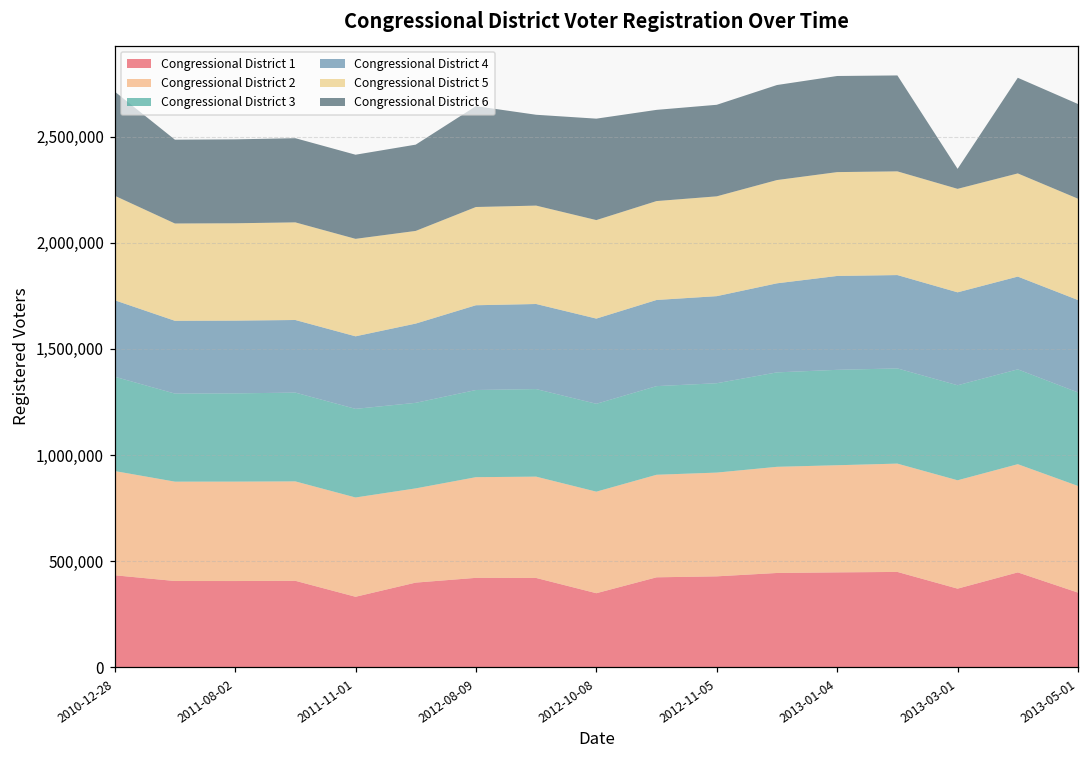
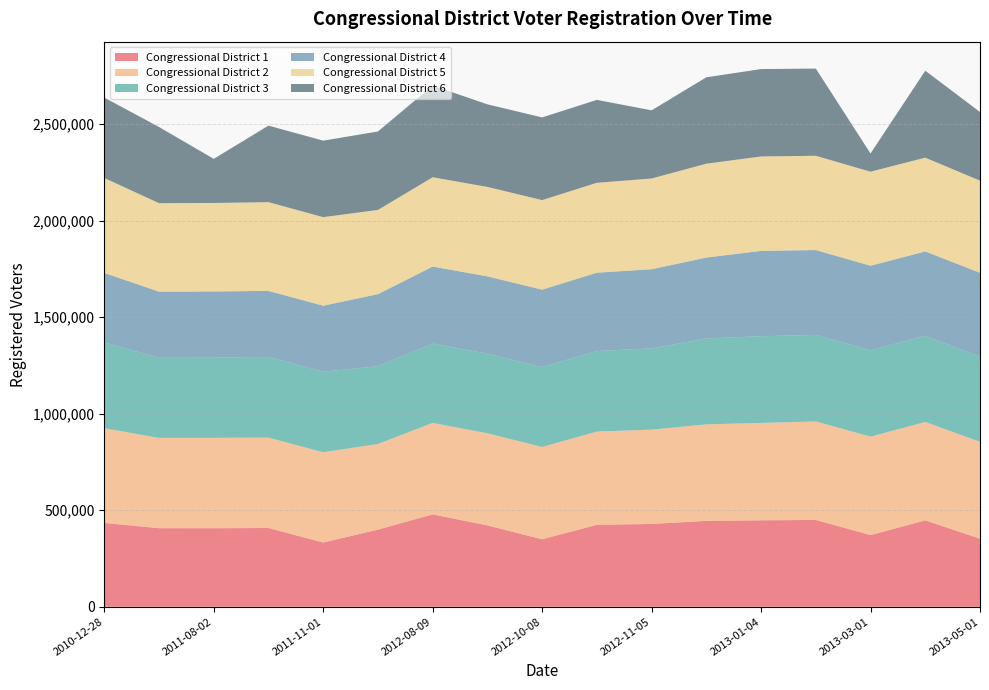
  {
    "Congressional District 1": {
      "2010-12-28": "430,000",
      "2011-08-02": "410,000",
      "2011-11-01": "330,000",
-     "2012-08-09": "420,000",
+     "2012-08-09": "480,000",
      "2012-10-08": "350,000",
      "2012-11-05": "430,000",
      "2013-01-04": "450,000",
      "2013-03-01": "370,000",
      "2013-05-01": "350,000"
    },
    "Congressional District 6": {
-     "2010-12-28": "490,000",
-     "2011-08-02": "400,000",
+     "2010-12-28": "420,000",
+     "2011-08-02": "230,000",
      "2011-11-01": "400,000",
-     "2012-10-08": "480,000",
-     "2012-11-05": "430,000",
+     "2012-10-08": "430,000",
+     "2012-11-05": "350,000",
      "2013-01-04": "450,000",
      "2013-03-01": "90,000",
-     "2013-05-01": "450,000"
+     "2013-05-01": "360,000"
    }
  }
